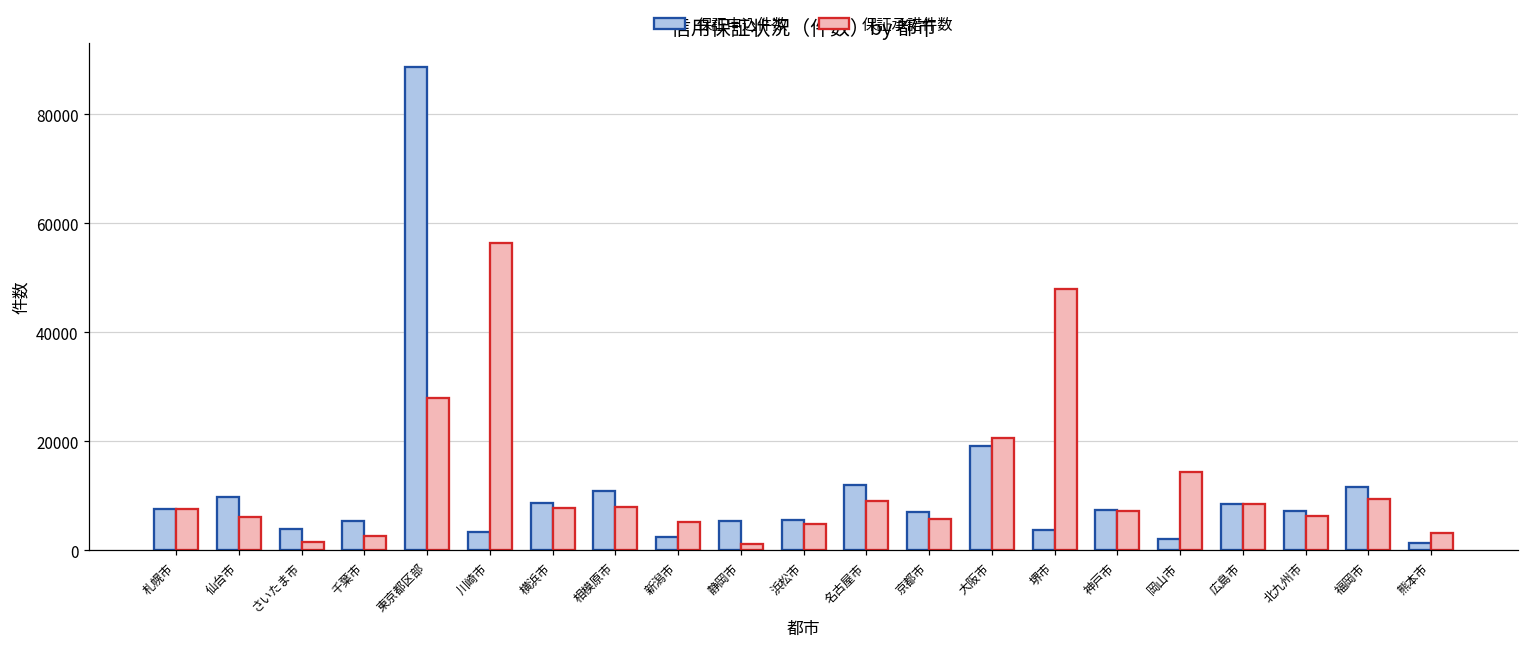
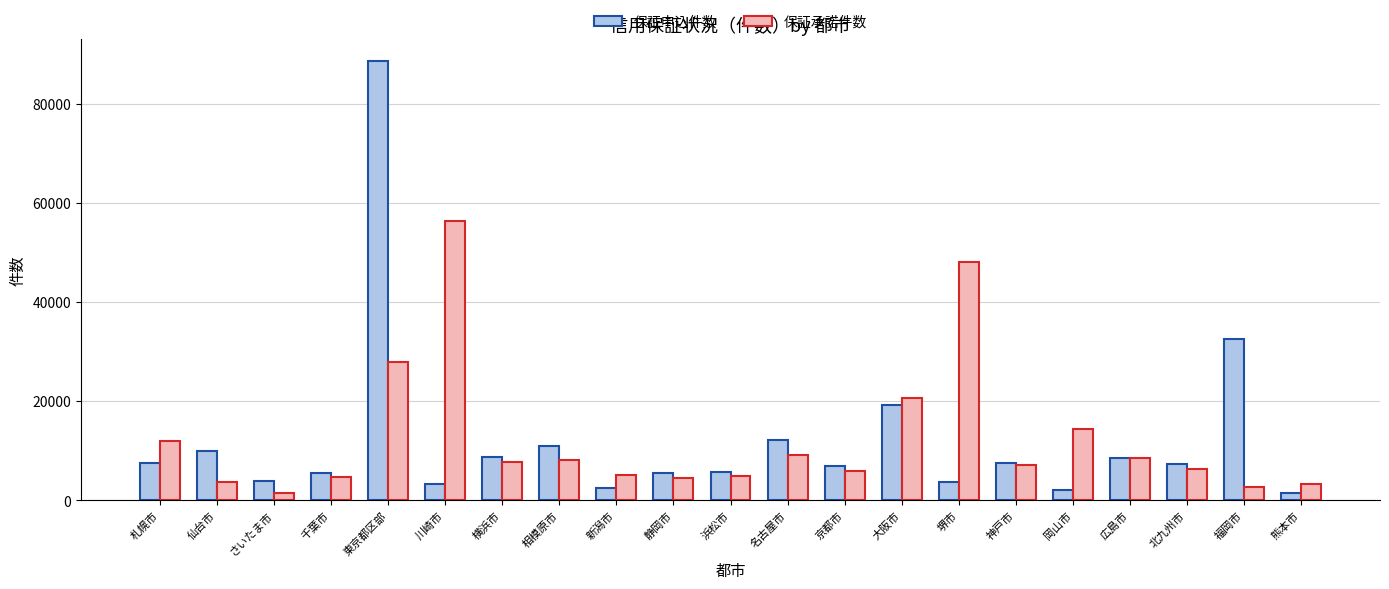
  {
    "保証申込件数": {
      "札幌市": 8000,
      "仙台市": 10000,
      "さいたま市": 4000,
      "千葉市": 5000,
      "東京都区部": 89000,
      "川崎市": 3000,
      "横浜市": 9000,
      "相模原市": 11000,
      "新潟市": 2000,
      "静岡市": 5000,
      "浜松市": 6000,
      "名古屋市": 12000,
      "京都市": 7000,
      "大阪市": 19000,
      "堺市": 4000,
      "神戸市": 7000,
      "岡山市": 2000,
      "広島市": 8000,
      "北九州市": 7000,
-     "福岡市": 12000,
+     "福岡市": 32000,
      "熊本市": 1000
    },
    "保証承諾件数": {
-     "札幌市": 7000,
-     "仙台市": 6000,
+     "札幌市": 12000,
+     "仙台市": 4000,
      "さいたま市": 2000,
-     "千葉市": 3000,
+     "千葉市": 5000,
      "東京都区部": 28000,
      "川崎市": 56000,
      "横浜市": 8000,
      "相模原市": 8000,
      "新潟市": 5000,
-     "静岡市": 1000,
+     "静岡市": 5000,
      "浜松市": 5000,
      "名古屋市": 9000,
      "京都市": 6000,
      "大阪市": 21000,
      "堺市": 48000,
      "神戸市": 7000,
      "岡山市": 14000,
      "広島市": 8000,
      "北九州市": 6000,
-     "福岡市": 9000,
+     "福岡市": 3000,
      "熊本市": 3000
    }
  }
